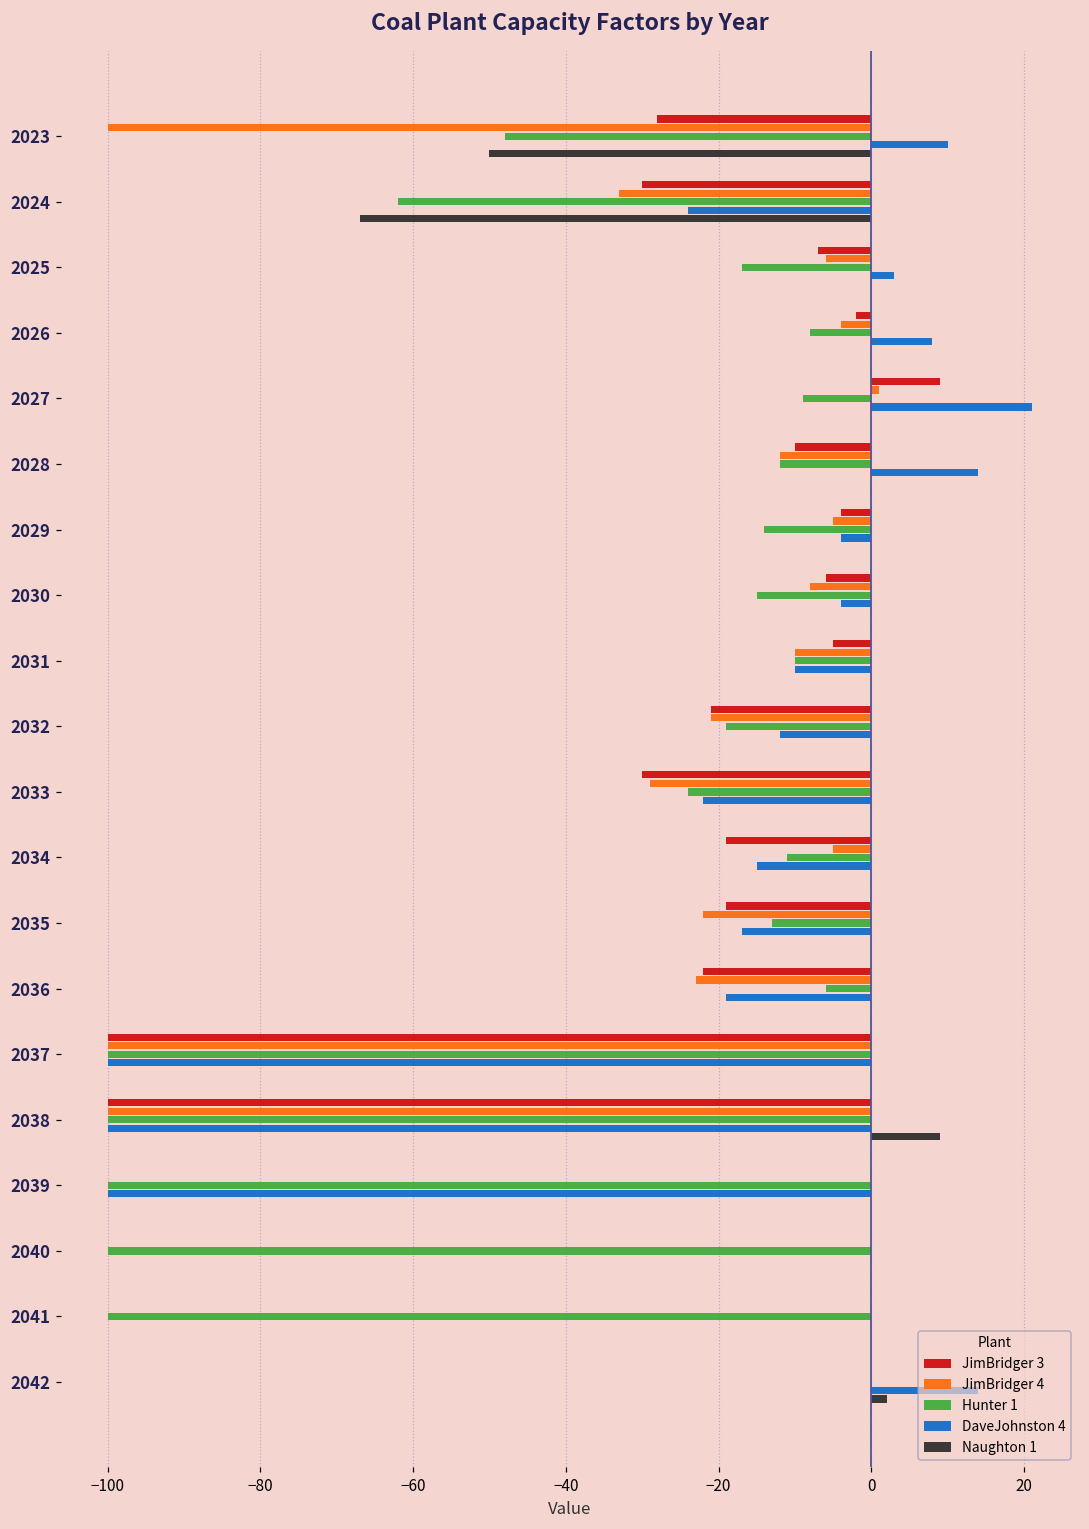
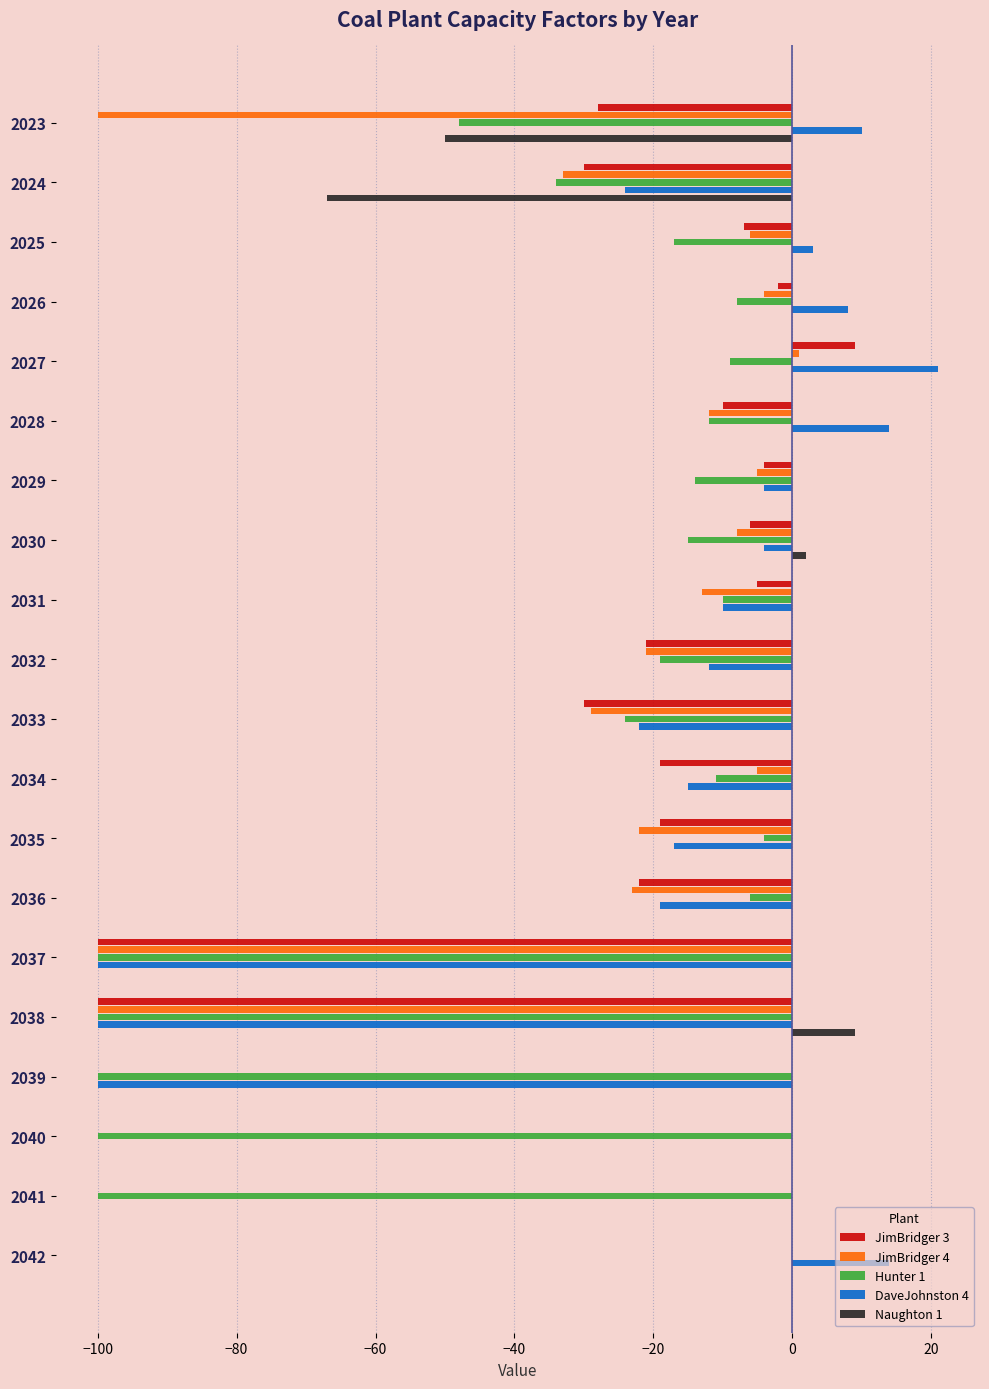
  {
    "JimBridger 3": {
      "2023": -28,
      "2024": -30,
      "2025": -7,
      "2026": -2,
      "2027": 9,
      "2028": -10,
      "2029": -4,
      "2030": -6,
      "2031": -5,
      "2032": -21,
      "2033": -30,
      "2034": -19,
      "2035": -19,
      "2036": -22,
      "2037": -100,
      "2038": -100,
      "2039": 0,
      "2040": 0,
      "2041": 0,
      "2042": 0
    },
    "JimBridger 4": {
      "2023": -100,
      "2024": -33,
      "2025": -6,
      "2026": -4,
      "2027": 1,
      "2028": -12,
      "2029": -5,
      "2030": -8,
-     "2031": -10,
+     "2031": -13,
      "2032": -21,
      "2033": -29,
      "2034": -5,
      "2035": -22,
      "2036": -23,
      "2037": -100,
      "2038": -100,
      "2039": 0,
      "2040": 0,
      "2041": 0,
      "2042": 0
    },
    "Hunter 1": {
      "2023": -48,
-     "2024": -62,
+     "2024": -34,
      "2025": -17,
      "2026": -8,
      "2027": -9,
      "2028": -12,
      "2029": -14,
      "2030": -15,
      "2031": -10,
      "2032": -19,
      "2033": -24,
      "2034": -11,
-     "2035": -13,
+     "2035": -4,
      "2036": -6,
      "2037": -100,
      "2038": -100,
      "2039": -100,
      "2040": -100,
      "2041": -100,
      "2042": 0
    },
    "DaveJohnston 4": {
      "2023": 10,
      "2024": -24,
      "2025": 3,
      "2026": 8,
      "2027": 21,
      "2028": 14,
      "2029": -4,
      "2030": -4,
      "2031": -10,
      "2032": -12,
      "2033": -22,
      "2034": -15,
      "2035": -17,
      "2036": -19,
      "2037": -100,
      "2038": -100,
      "2039": -100,
      "2040": 0,
      "2041": 0
    },
    "Naughton 1": {
      "2023": -50,
      "2024": -67,
      "2025": 0,
      "2026": 0,
      "2027": 0,
      "2028": 0,
      "2029": 0,
-     "2030": 0,
+     "2030": 2,
      "2031": 0,
      "2032": 0,
      "2033": 0,
      "2034": 0,
      "2035": 0,
      "2036": 0,
      "2037": 0,
      "2038": 9,
      "2039": 0,
      "2040": 0,
      "2041": 0,
-     "2042": 2
+     "2042": 0
    }
  }
